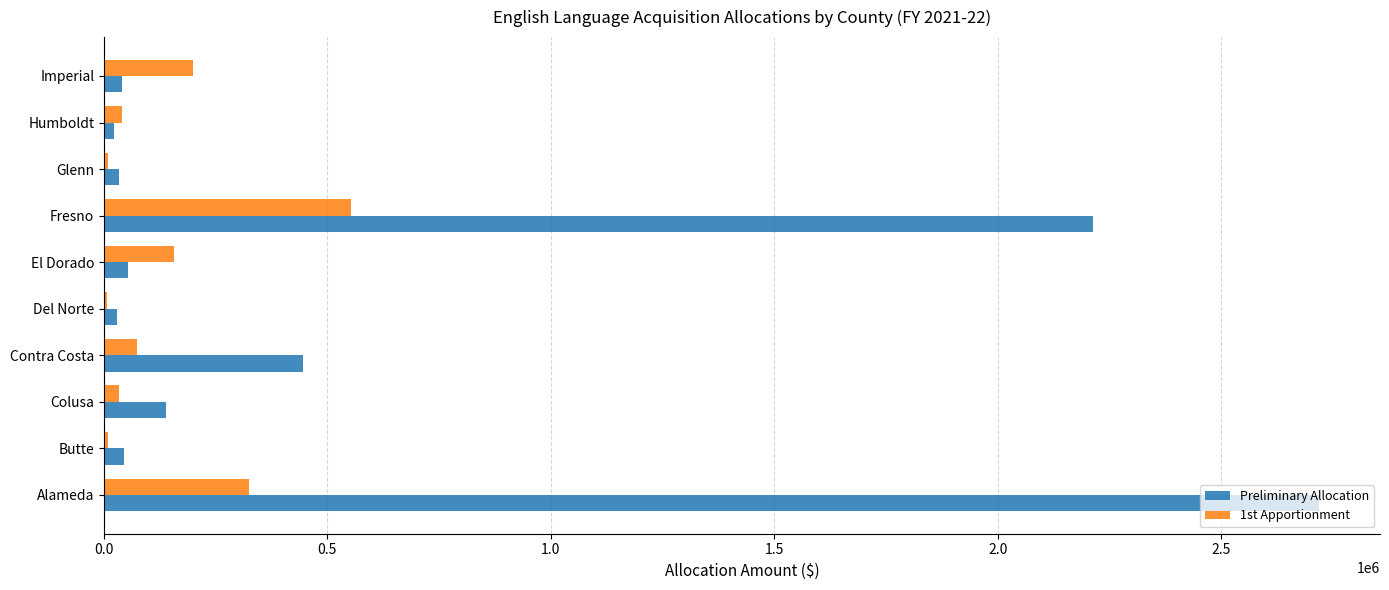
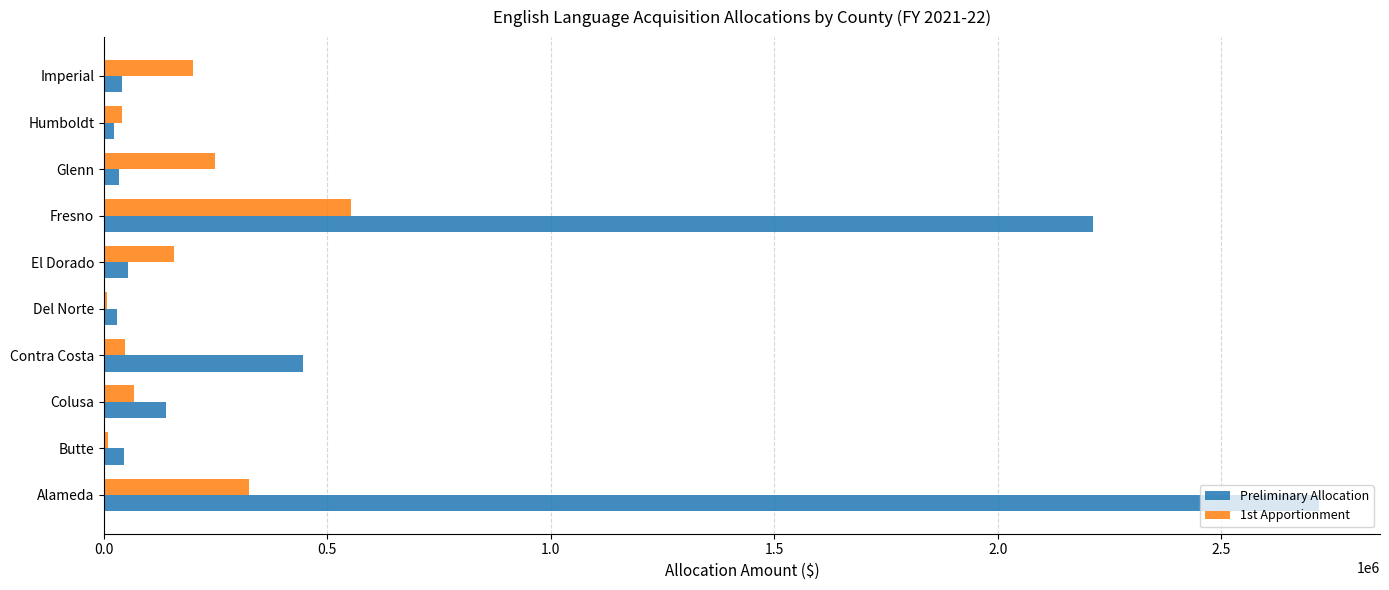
  {
    "Preliminary Allocation": {
      "Imperial": 40000,
      "Humboldt": 20000,
      "Glenn": 30000,
      "Fresno": 2210000,
      "El Dorado": 50000,
      "Del Norte": 30000,
      "Contra Costa": 440000,
      "Colusa": 140000,
      "Butte": 40000
    },
    "1st Apportionment": {
      "Imperial": 200000,
      "Humboldt": 40000,
-     "Glenn": 10000,
+     "Glenn": 250000,
      "Fresno": 550000,
      "El Dorado": 160000,
      "Del Norte": 10000,
-     "Contra Costa": 70000,
-     "Colusa": 30000,
+     "Contra Costa": 50000,
+     "Colusa": 70000,
      "Butte": 10000,
      "Alameda": 320000
    }
  }
